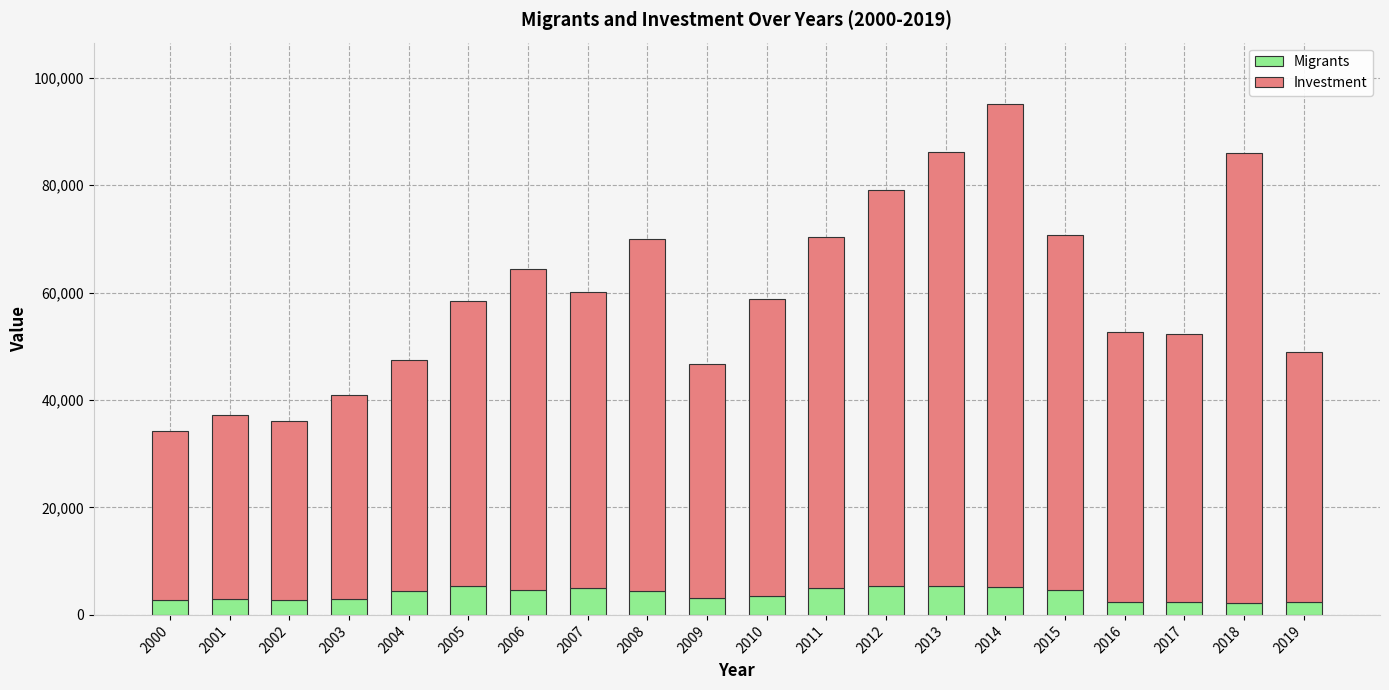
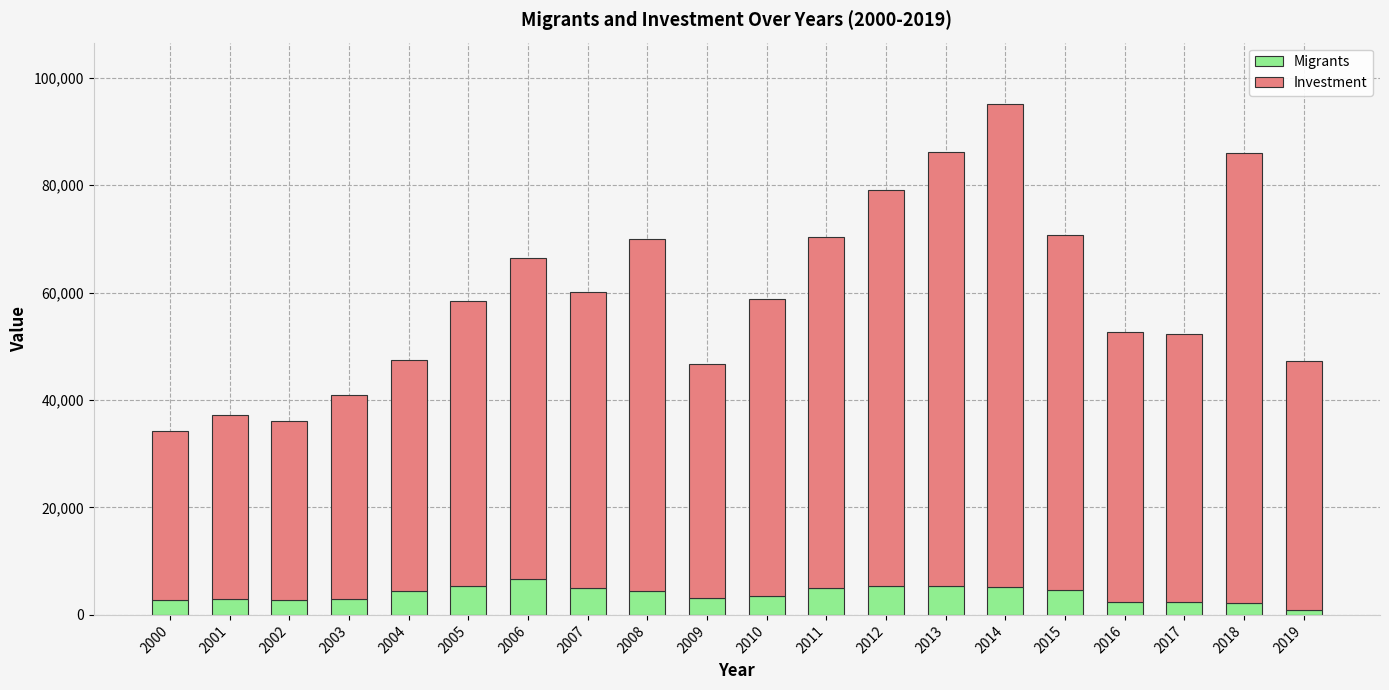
  {
    "Migrants": {
      "2000": "3,000",
      "2001": "3,000",
      "2002": "3,000",
      "2003": "3,000",
      "2004": "5,000",
      "2005": "5,000",
-     "2006": "5,000",
+     "2006": "7,000",
      "2007": "5,000",
      "2008": "5,000",
      "2009": "3,000",
      "2010": "4,000",
      "2011": "5,000",
      "2012": "5,000",
      "2013": "5,000",
      "2014": "5,000",
      "2015": "5,000",
      "2016": "2,000",
      "2017": "2,000",
      "2018": "2,000",
-     "2019": "2,000"
+     "2019": "1,000"
    },
    "Investment": {
      "2000": "31,000",
      "2001": "34,000",
      "2002": "33,000",
      "2003": "38,000",
      "2004": "43,000",
      "2005": "53,000",
      "2006": "60,000",
      "2007": "55,000",
      "2008": "65,000",
      "2009": "44,000",
      "2010": "55,000",
      "2011": "65,000",
      "2012": "74,000",
      "2013": "81,000",
      "2014": "90,000",
      "2015": "66,000",
      "2016": "50,000",
      "2017": "50,000",
      "2018": "84,000",
      "2019": "46,000"
    }
  }
